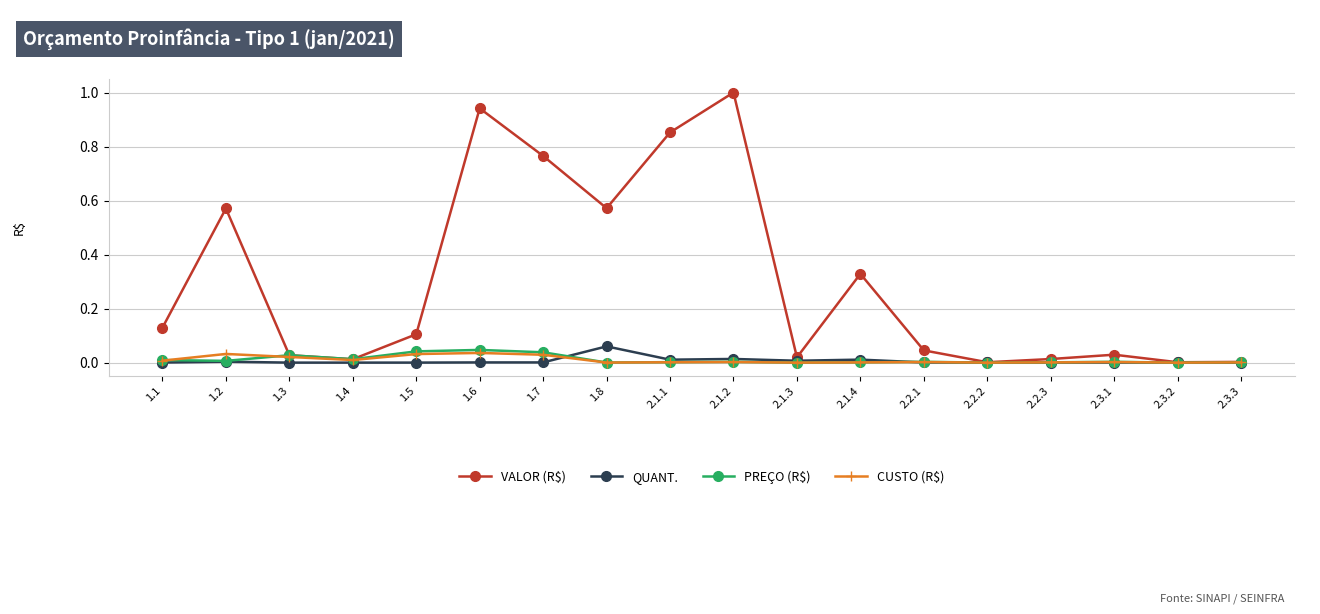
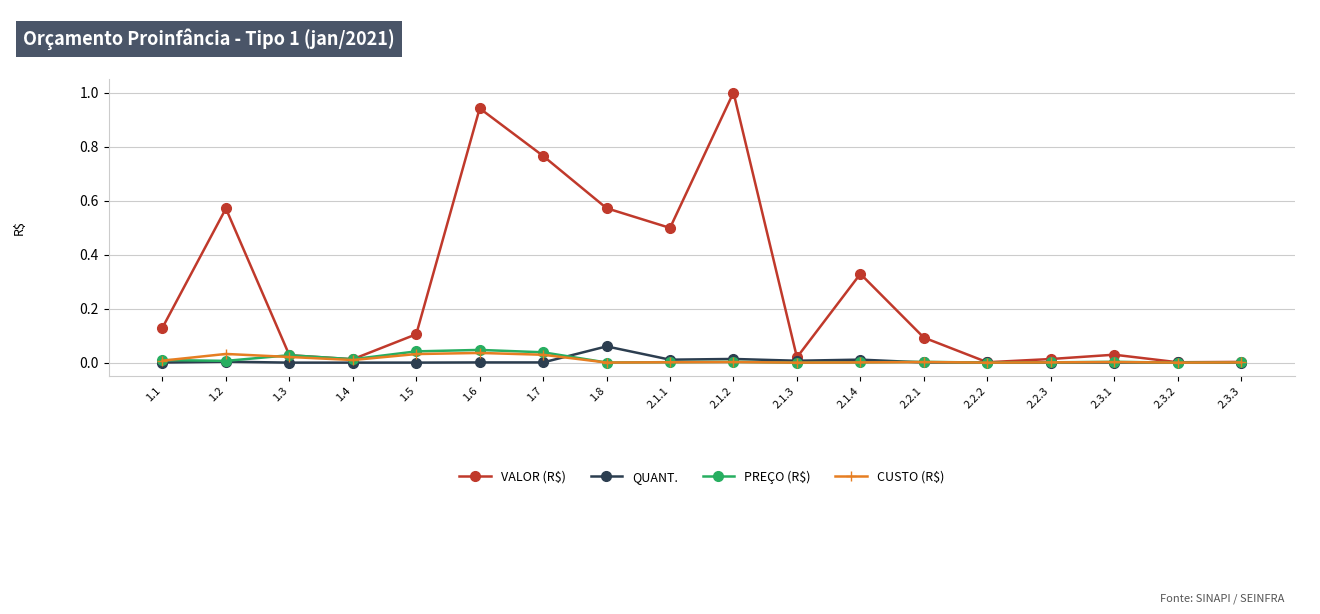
  {
    "VALOR (R$)": {
      "1.1": 0.13,
      "1.2": 0.57,
      "1.5": 0.11,
      "1.6": 0.94,
      "1.7": 0.77,
      "1.8": 0.57,
-     "2.1.1": 0.85,
+     "2.1.1": 0.50,
      "2.1.2": 1.00,
      "2.1.3": 0.02,
      "2.1.4": 0.33,
-     "2.2.1": 0.05,
+     "2.2.1": 0.09,
      "2.2.3": 0.01,
      "2.3.1": 0.03
    },
    "QUANT.": {
      "1.3": 0.00,
      "1.4": 0.00,
      "1.5": 0.00,
      "1.6": 0.00,
      "1.7": 0.00,
      "1.8": 0.06,
      "2.1.2": 0.01,
      "2.1.4": 0.01
    },
    "PREÇO (R$)": {
      "1.5": 0.04,
      "1.6": 0.05
    },
    "CUSTO (R$)": {
      "1.2": 0.03,
      "1.5": 0.03,
      "1.6": 0.04
    }
  }
